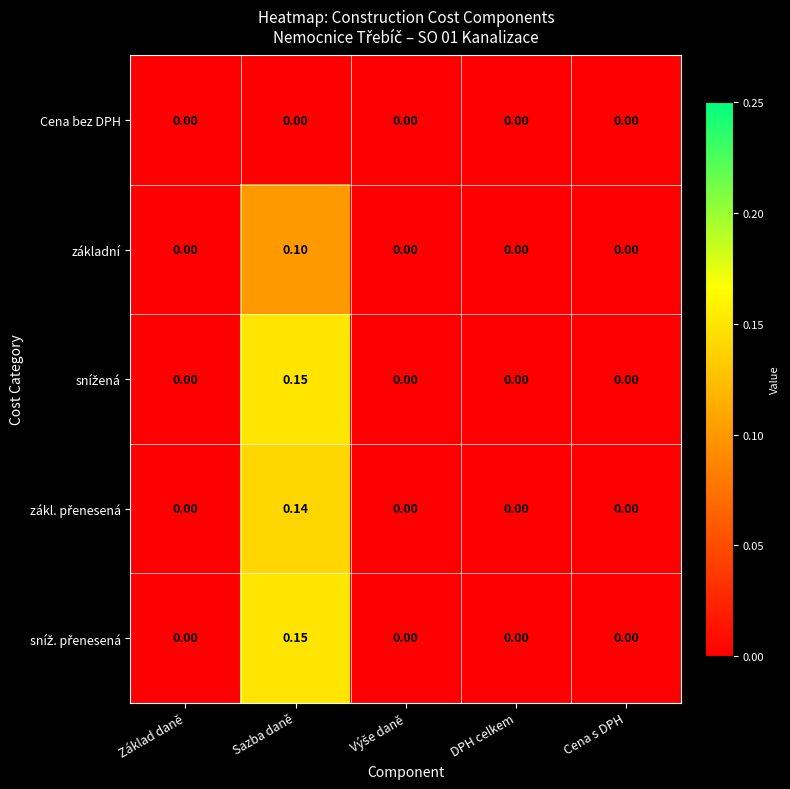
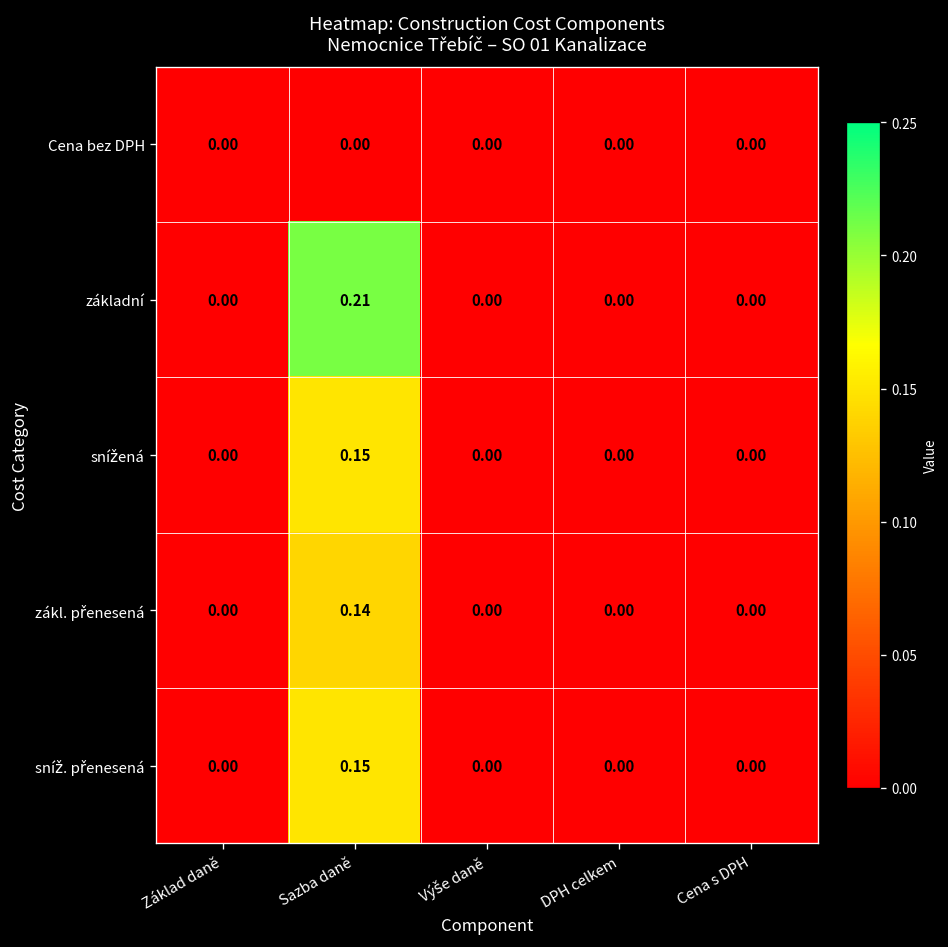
  {
    "základní": {
-     "Sazba daně": 0.10
+     "Sazba daně": 0.21
    }
  }
